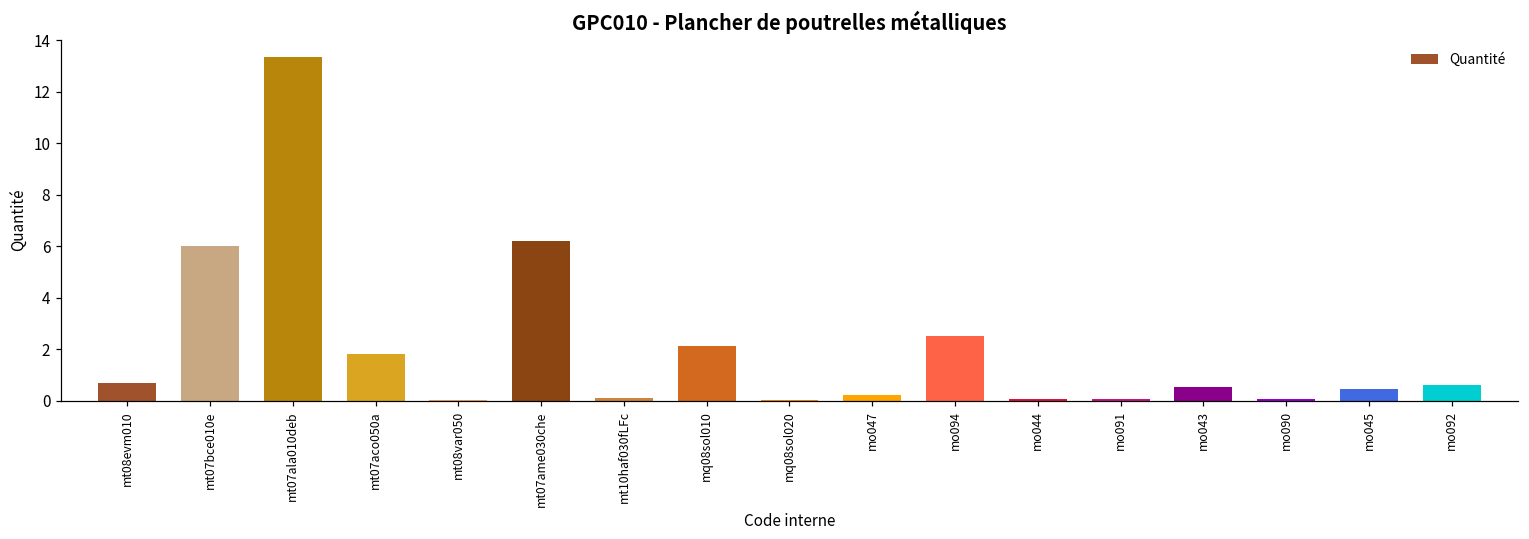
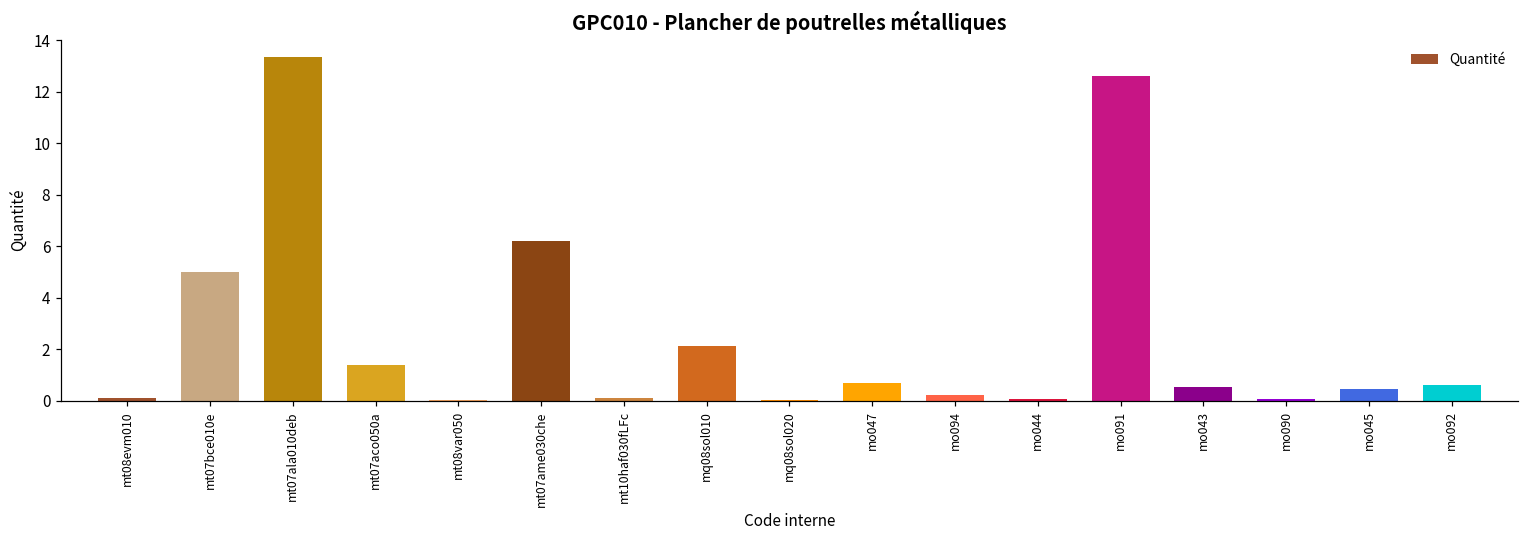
  {
-   "mt08evm010": 0.7,
-   "mt07bce010e": 6,
+   "mt08evm010": 0.1,
+   "mt07bce010e": 5,
    "mt07ala010deb": 13.4,
-   "mt07aco050a": 1.8,
+   "mt07aco050a": 1.4,
    "mt07ame030che": 6.2,
    "mq08sol010": 2.1,
-   "mo047": 0.2,
-   "mo094": 2.5,
-   "mo091": 0.1,
+   "mo047": 0.7,
+   "mo094": 0.2,
+   "mo091": 12.6,
    "mo043": 0.5,
    "mo045": 0.4,
    "mo092": 0.6
  }
